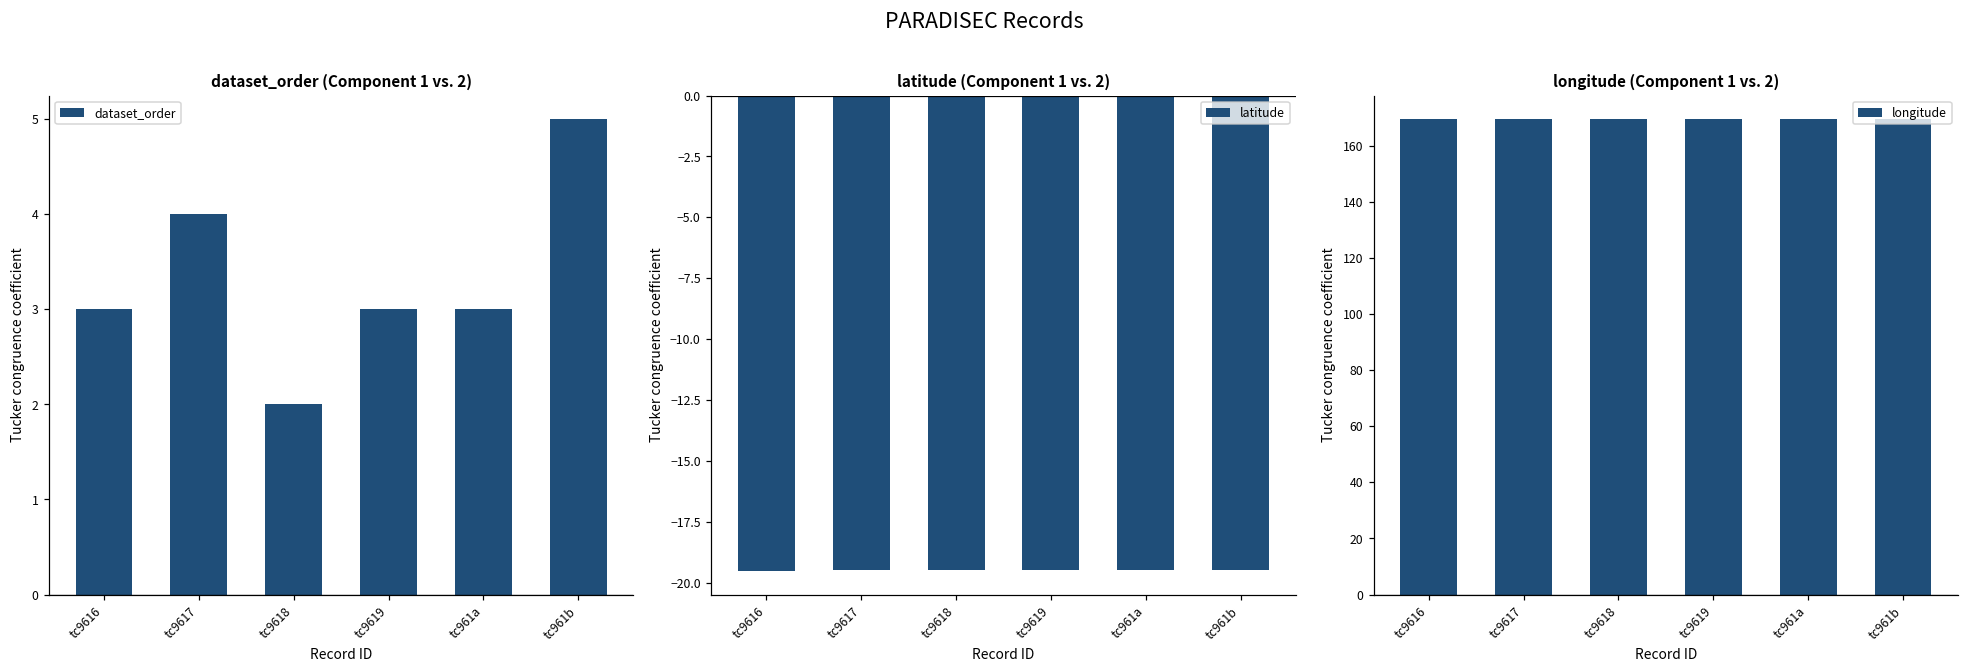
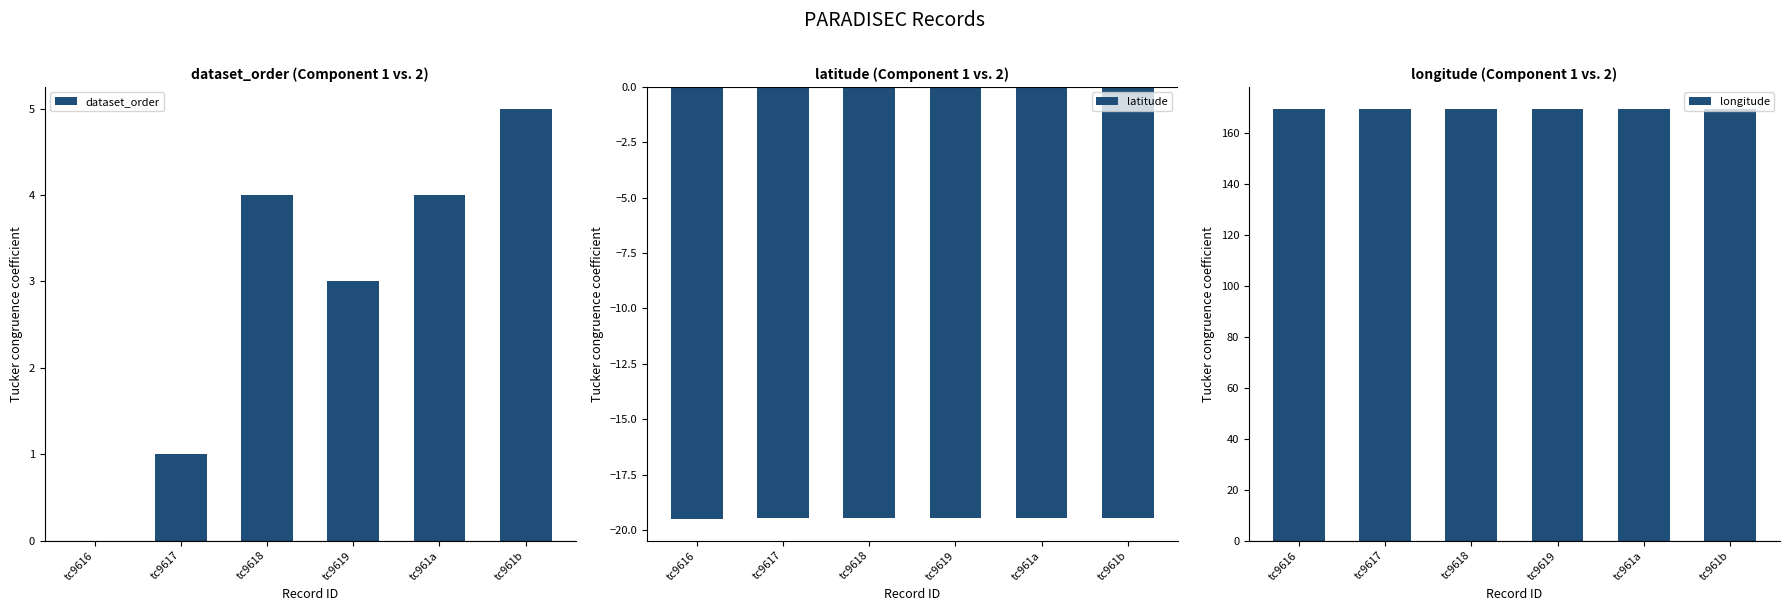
  {
    "dataset_order (Component 1 vs. 2)": {
-     "tc9616": 3,
-     "tc9617": 4,
-     "tc9618": 2,
+     "tc9616": 0,
+     "tc9617": 1,
+     "tc9618": 4,
      "tc9619": 3,
-     "tc961a": 3,
+     "tc961a": 4,
      "tc961b": 5
    },
    "latitude (Component 1 vs. 2)": {
      "tc9616": -19.5,
      "tc9617": -19.5,
      "tc9618": -19.5,
      "tc9619": -19.5,
      "tc961a": -19.5,
      "tc961b": -19.5
    },
    "longitude (Component 1 vs. 2)": {
      "tc9616": 169,
      "tc9617": 169,
      "tc9618": 169,
      "tc9619": 169,
      "tc961a": 169
    }
  }
